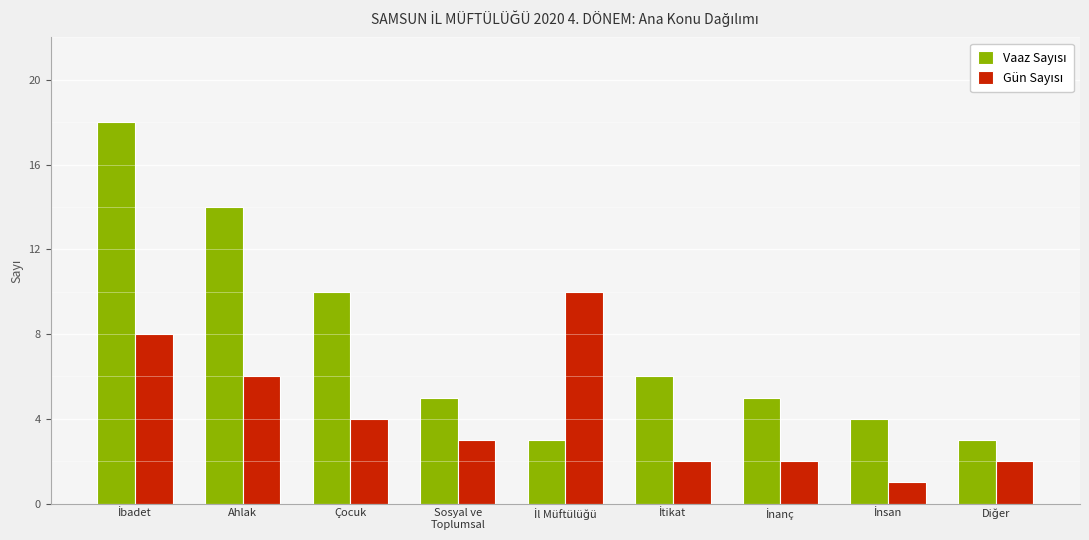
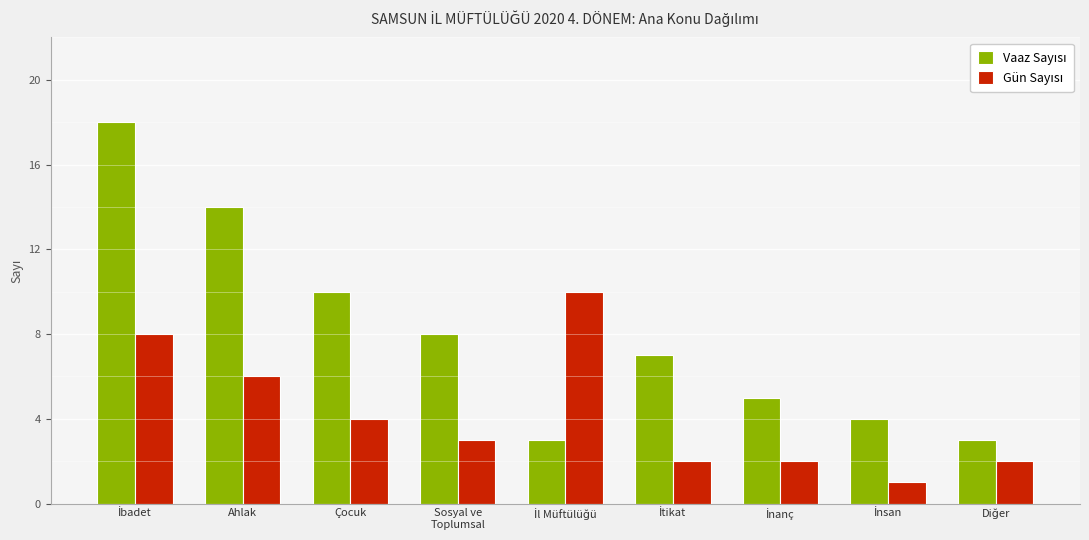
  {
    "Vaaz Sayısı": {
      "İbadet": 18,
      "Ahlak": 14,
      "Çocuk": 10,
-     "Sosyal ve Toplumsal": 5,
+     "Sosyal ve Toplumsal": 8,
      "İl Müftülüğü": 3,
-     "İtikat": 6,
+     "İtikat": 7,
      "İnanç": 5,
      "İnsan": 4,
      "Diğer": 3
    },
    "Gün Sayısı": {
      "İbadet": 8,
      "Ahlak": 6,
      "Çocuk": 4,
      "Sosyal ve Toplumsal": 3,
      "İl Müftülüğü": 10,
      "İtikat": 2,
      "İnanç": 2,
      "İnsan": 1,
      "Diğer": 2
    }
  }
